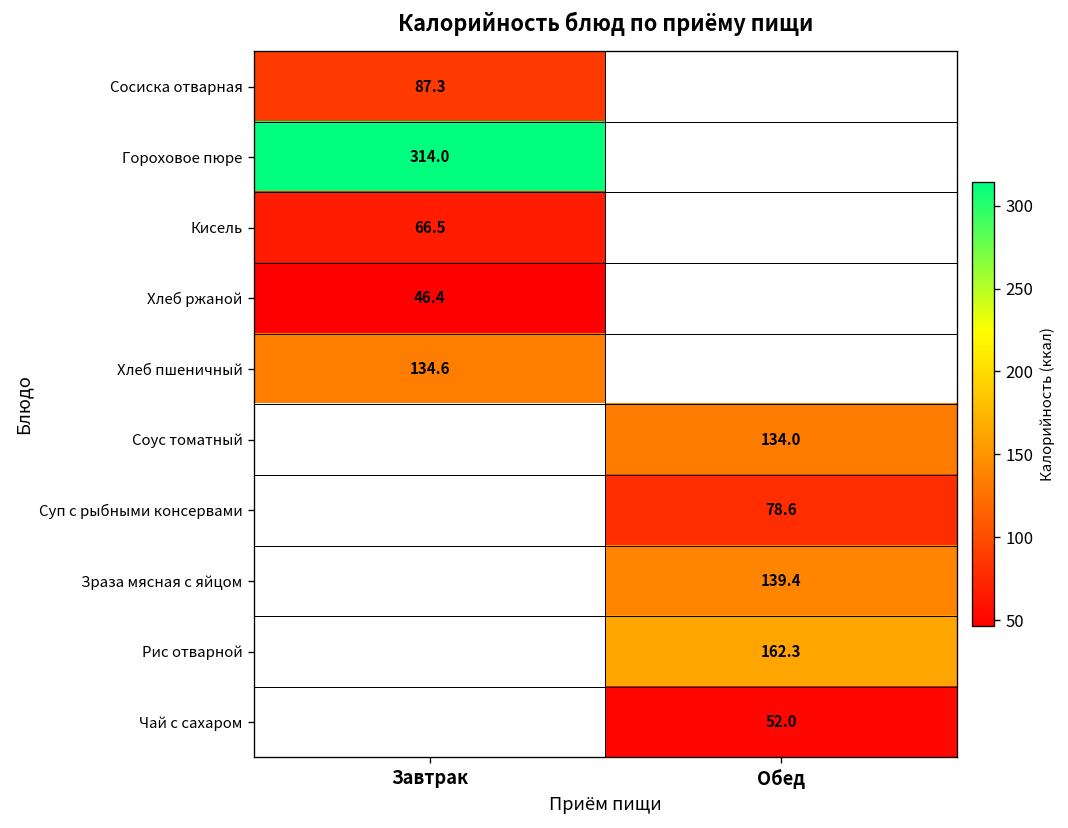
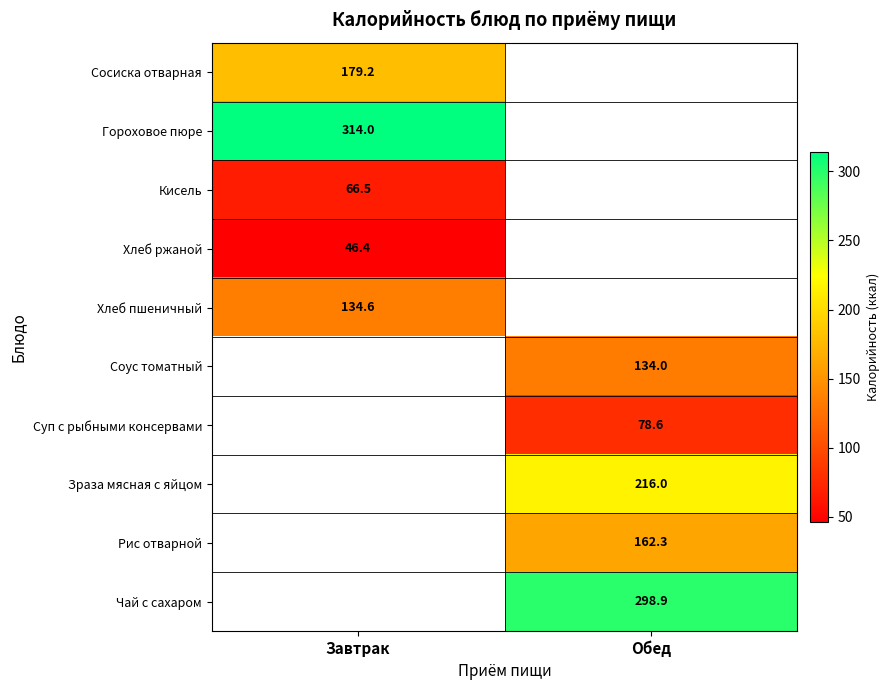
  {
    "Сосиска отварная": {
-     "Завтрак": 87.3
+     "Завтрак": 179.2
    },
    "Гороховое пюре": {
      "Завтрак": 314.0
    },
    "Кисель": {
      "Завтрак": 66.5
    },
    "Хлеб ржаной": {
      "Завтрак": 46.4
    },
    "Хлеб пшеничный": {
      "Завтрак": 134.6
    },
    "Соус томатный": {
      "Обед": 134.0
    },
    "Суп с рыбными консервами": {
      "Обед": 78.6
    },
    "Зраза мясная с яйцом": {
-     "Обед": 139.4
+     "Обед": 216.0
    },
    "Рис отварной": {
      "Обед": 162.3
    },
    "Чай с сахаром": {
-     "Обед": 52.0
+     "Обед": 298.9
    }
  }
